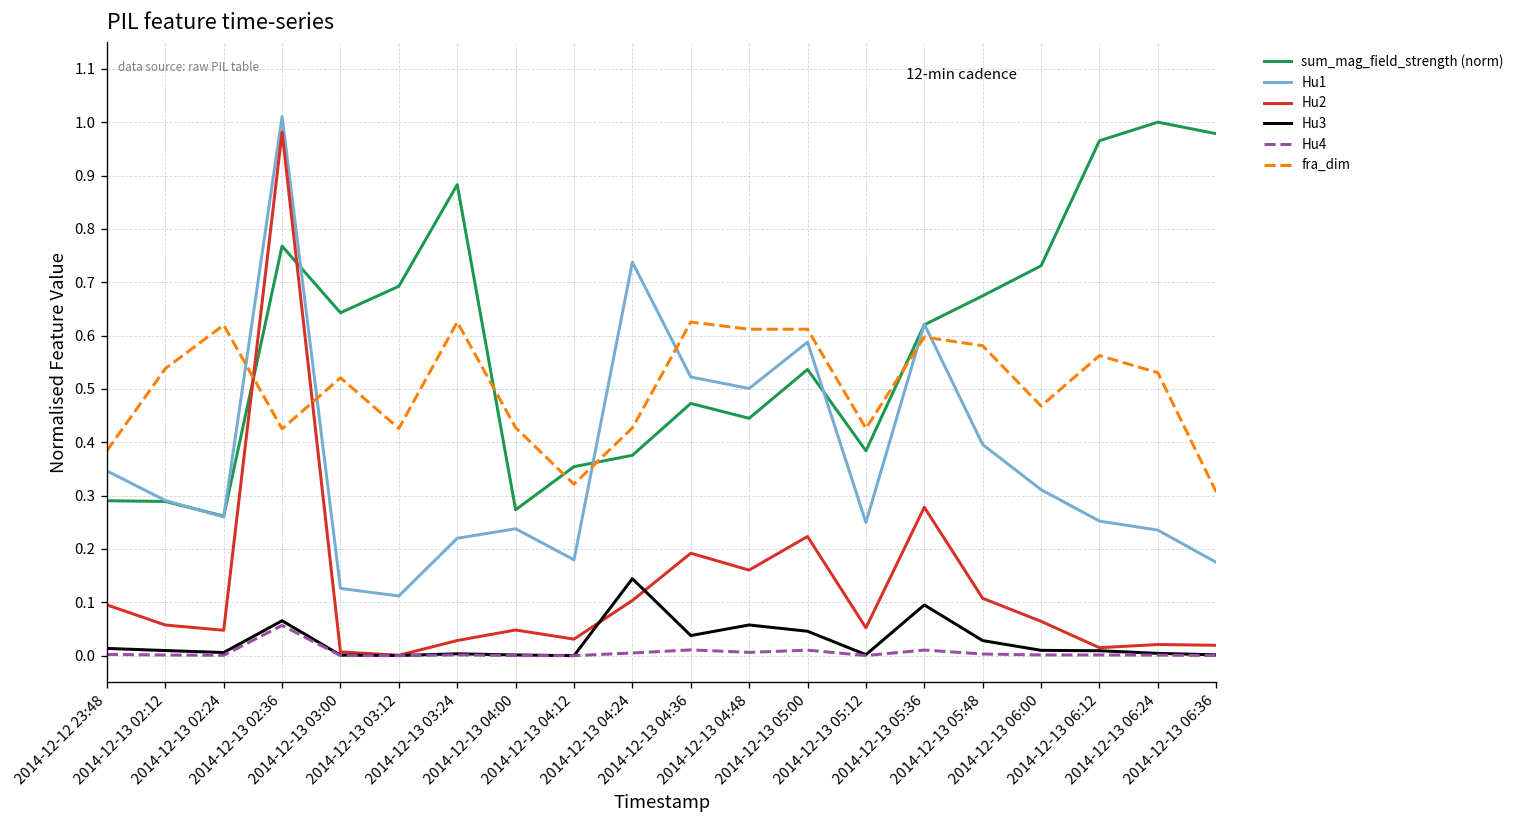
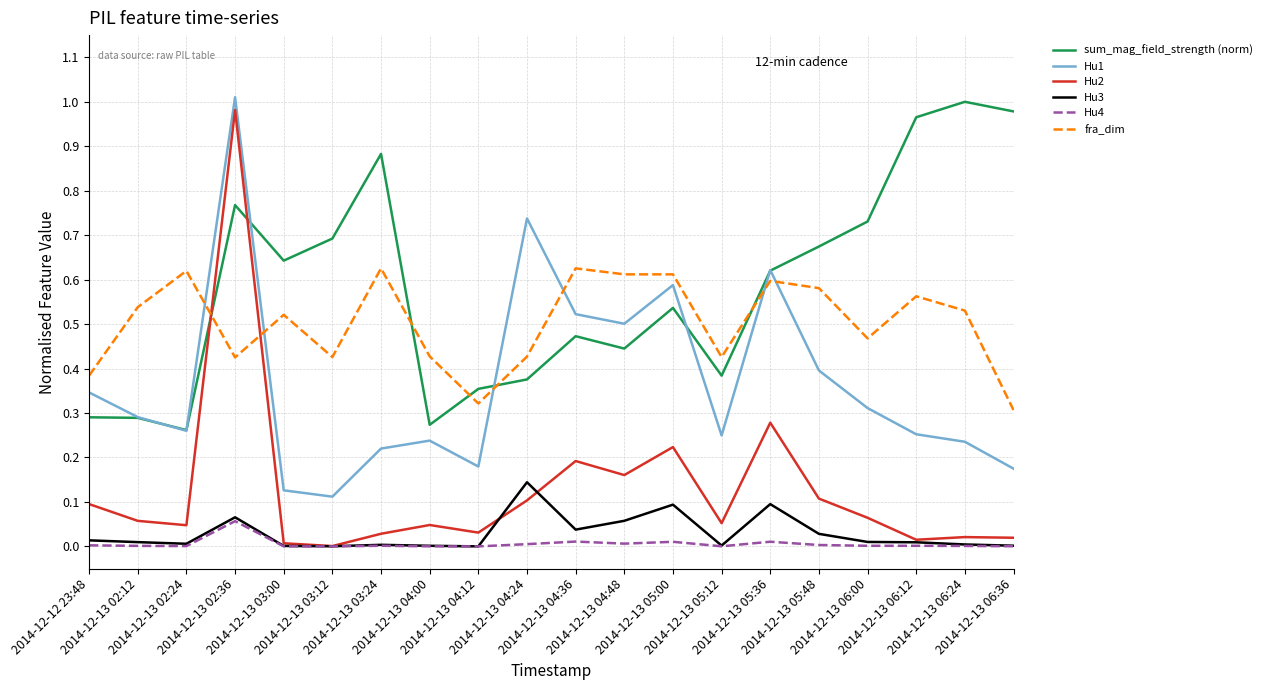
  {
    "sum_mag_field_strength (norm)": {
      "2014-12-12 23:48": 0.29,
      "2014-12-13 02:36": 0.77,
      "2014-12-13 03:00": 0.64,
      "2014-12-13 03:12": 0.69,
      "2014-12-13 03:24": 0.88,
      "2014-12-13 04:00": 0.27,
      "2014-12-13 04:12": 0.35,
      "2014-12-13 04:24": 0.38,
      "2014-12-13 04:36": 0.47,
      "2014-12-13 04:48": 0.44,
      "2014-12-13 05:00": 0.54,
      "2014-12-13 05:12": 0.38,
      "2014-12-13 05:48": 0.67,
      "2014-12-13 06:00": 0.73,
      "2014-12-13 06:12": 0.97,
      "2014-12-13 06:24": 1.00,
      "2014-12-13 06:36": 0.98
    },
    "Hu1": {
      "2014-12-12 23:48": 0.35,
      "2014-12-13 02:36": 1.01,
      "2014-12-13 03:00": 0.13,
      "2014-12-13 03:12": 0.11,
      "2014-12-13 03:24": 0.22,
      "2014-12-13 04:00": 0.24,
      "2014-12-13 04:12": 0.18,
      "2014-12-13 04:24": 0.74,
      "2014-12-13 04:36": 0.52,
      "2014-12-13 04:48": 0.50,
      "2014-12-13 05:00": 0.59,
      "2014-12-13 05:12": 0.25,
      "2014-12-13 05:48": 0.40,
      "2014-12-13 06:00": 0.31,
      "2014-12-13 06:12": 0.25,
      "2014-12-13 06:24": 0.24,
      "2014-12-13 06:36": 0.17
    },
    "Hu2": {
      "2014-12-12 23:48": 0.10,
      "2014-12-13 02:12": 0.06,
      "2014-12-13 02:24": 0.05,
      "2014-12-13 02:36": 0.98,
      "2014-12-13 03:00": 0.01,
      "2014-12-13 03:24": 0.03,
      "2014-12-13 04:00": 0.05,
      "2014-12-13 04:12": 0.03,
      "2014-12-13 04:24": 0.10,
      "2014-12-13 04:36": 0.19,
      "2014-12-13 04:48": 0.16,
      "2014-12-13 05:00": 0.22,
      "2014-12-13 05:12": 0.05,
      "2014-12-13 05:36": 0.28,
      "2014-12-13 05:48": 0.11,
      "2014-12-13 06:00": 0.06,
      "2014-12-13 06:24": 0.02,
      "2014-12-13 06:36": 0.02
    },
    "Hu3": {
      "2014-12-12 23:48": 0.01,
      "2014-12-13 02:12": 0.01,
      "2014-12-13 02:36": 0.07,
      "2014-12-13 04:24": 0.14,
      "2014-12-13 04:36": 0.04,
      "2014-12-13 04:48": 0.06,
-     "2014-12-13 05:00": 0.05,
+     "2014-12-13 05:00": 0.09,
      "2014-12-13 05:36": 0.10,
      "2014-12-13 05:48": 0.03,
      "2014-12-13 06:00": 0.01
    },
    "Hu4": {
      "2014-12-12 23:48": 0.00,
      "2014-12-13 02:12": 0.00,
      "2014-12-13 02:36": 0.06,
      "2014-12-13 04:24": 0.01,
      "2014-12-13 04:36": 0.01,
      "2014-12-13 04:48": 0.01,
      "2014-12-13 05:00": 0.01,
      "2014-12-13 05:36": 0.01,
      "2014-12-13 05:48": 0.00,
      "2014-12-13 06:00": 0.00,
      "2014-12-13 06:12": 0.00
    },
    "fra_dim": {
      "2014-12-12 23:48": 0.38,
      "2014-12-13 02:12": 0.54,
      "2014-12-13 02:24": 0.62,
      "2014-12-13 02:36": 0.43,
      "2014-12-13 03:00": 0.52,
      "2014-12-13 03:12": 0.43,
      "2014-12-13 03:24": 0.63,
      "2014-12-13 04:00": 0.43,
      "2014-12-13 04:12": 0.32,
      "2014-12-13 04:24": 0.43,
      "2014-12-13 04:36": 0.63,
      "2014-12-13 04:48": 0.61,
      "2014-12-13 05:00": 0.61,
      "2014-12-13 05:12": 0.43,
      "2014-12-13 05:36": 0.60,
      "2014-12-13 05:48": 0.58,
      "2014-12-13 06:00": 0.47,
      "2014-12-13 06:12": 0.56,
      "2014-12-13 06:24": 0.53,
      "2014-12-13 06:36": 0.31
    }
  }
